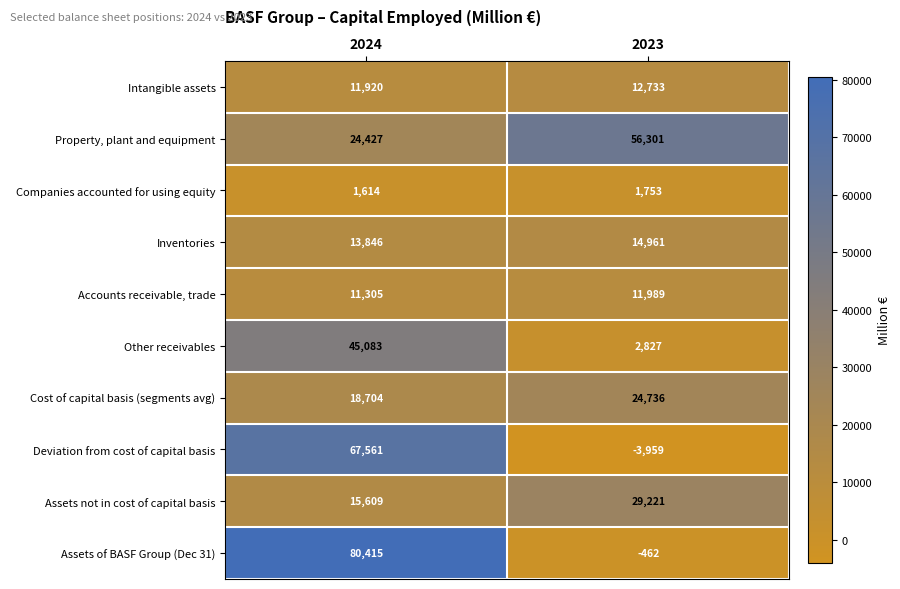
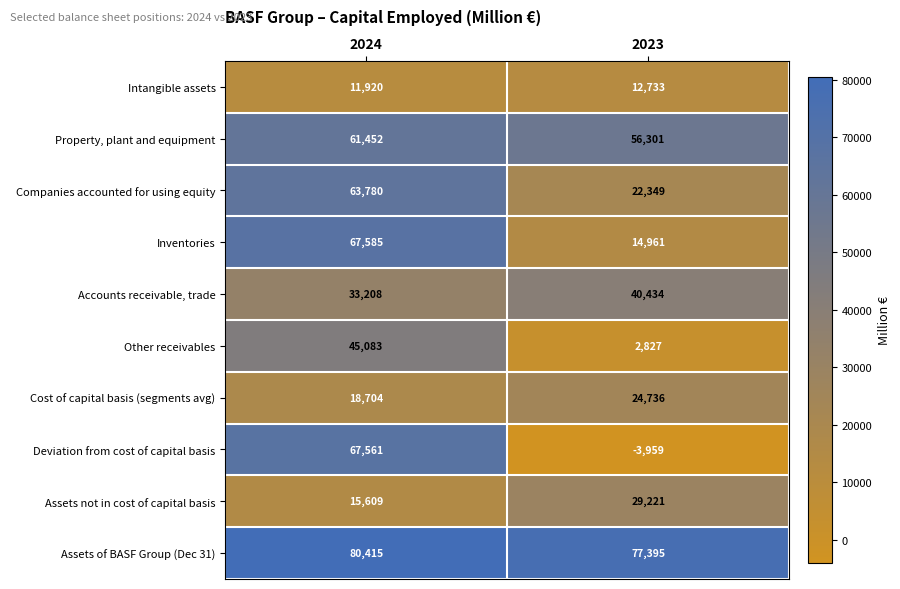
  {
    "Intangible assets": {
      "2024": "11,920",
      "2023": "12,733"
    },
    "Property, plant and equipment": {
-     "2024": "24,427",
+     "2024": "61,452",
      "2023": "56,301"
    },
    "Companies accounted for using equity": {
-     "2024": "1,614",
-     "2023": "1,753"
+     "2024": "63,780",
+     "2023": "22,349"
    },
    "Inventories": {
-     "2024": "13,846",
+     "2024": "67,585",
      "2023": "14,961"
    },
    "Accounts receivable, trade": {
-     "2024": "11,305",
-     "2023": "11,989"
+     "2024": "33,208",
+     "2023": "40,434"
    },
    "Other receivables": {
      "2024": "45,083",
      "2023": "2,827"
    },
    "Cost of capital basis (segments avg)": {
      "2024": "18,704",
      "2023": "24,736"
    },
    "Deviation from cost of capital basis": {
      "2024": "67,561",
      "2023": "-3,959"
    },
    "Assets not in cost of capital basis": {
      "2024": "15,609",
      "2023": "29,221"
    },
    "Assets of BASF Group (Dec 31)": {
      "2024": "80,415",
-     "2023": "-462"
+     "2023": "77,395"
    }
  }
